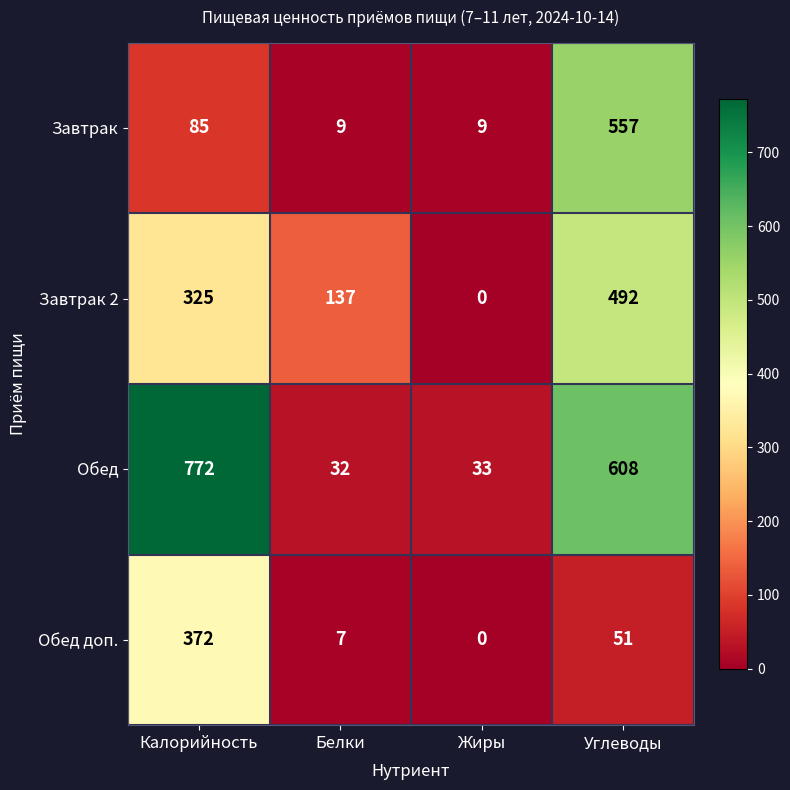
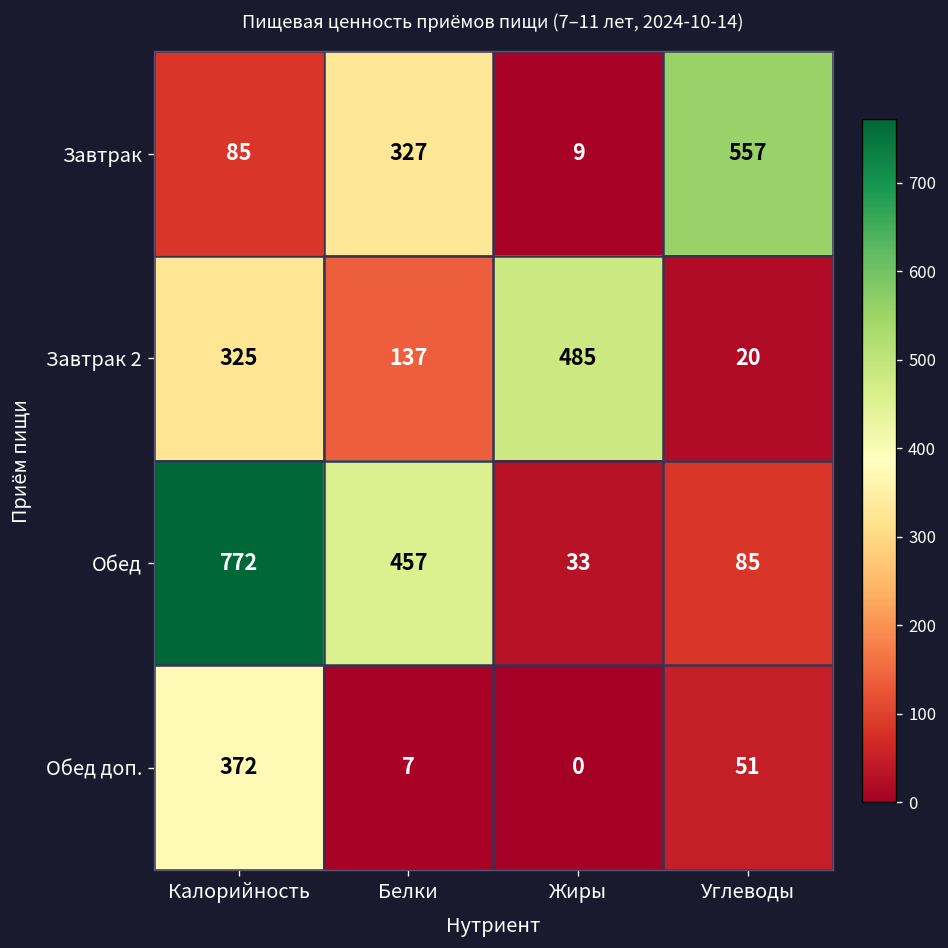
  {
    "Завтрак": {
      "Калорийность": 85,
-     "Белки": 9,
+     "Белки": 327,
      "Жиры": 9,
      "Углеводы": 557
    },
    "Завтрак 2": {
      "Калорийность": 325,
      "Белки": 137,
-     "Жиры": 0,
-     "Углеводы": 492
+     "Жиры": 485,
+     "Углеводы": 20
    },
    "Обед": {
      "Калорийность": 772,
-     "Белки": 32,
+     "Белки": 457,
      "Жиры": 33,
-     "Углеводы": 608
+     "Углеводы": 85
    },
    "Обед доп.": {
      "Калорийность": 372,
      "Белки": 7,
      "Жиры": 0,
      "Углеводы": 51
    }
  }
